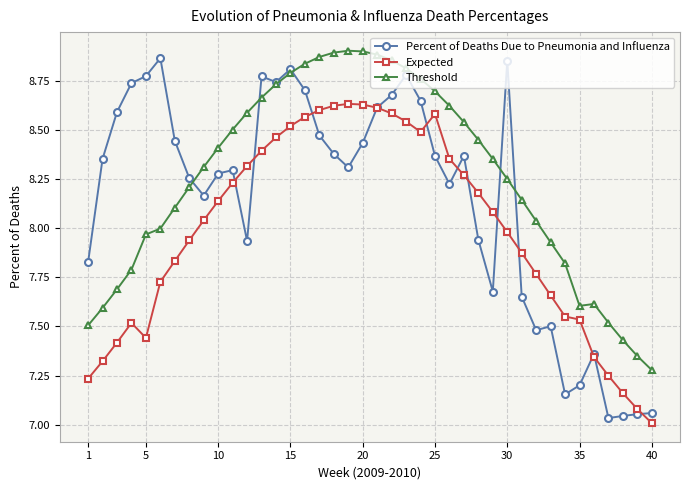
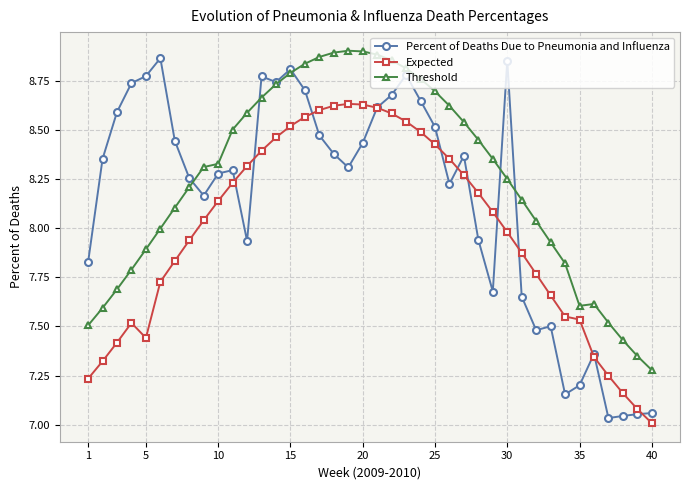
  {
    "Percent of Deaths Due to Pneumonia and Influenza": {
      "1": 7.83,
      "5": 8.77,
      "10": 8.28,
      "15": 8.81,
      "20": 8.43,
-     "25": 8.37,
+     "25": 8.52,
      "35": 7.20,
      "40": 7.06
    },
    "Expected": {
      "1": 7.23,
      "5": 7.44,
      "10": 8.14,
      "15": 8.52,
      "20": 8.63,
-     "25": 8.58,
+     "25": 8.43,
      "30": 7.98,
      "35": 7.54,
      "40": 7.01
    },
    "Threshold": {
      "1": 7.51,
-     "5": 7.97,
-     "10": 8.41,
+     "5": 7.89,
+     "10": 8.33,
      "15": 8.79,
      "20": 8.90,
      "25": 8.70,
      "30": 8.25,
      "35": 7.60,
      "40": 7.28
    }
  }
